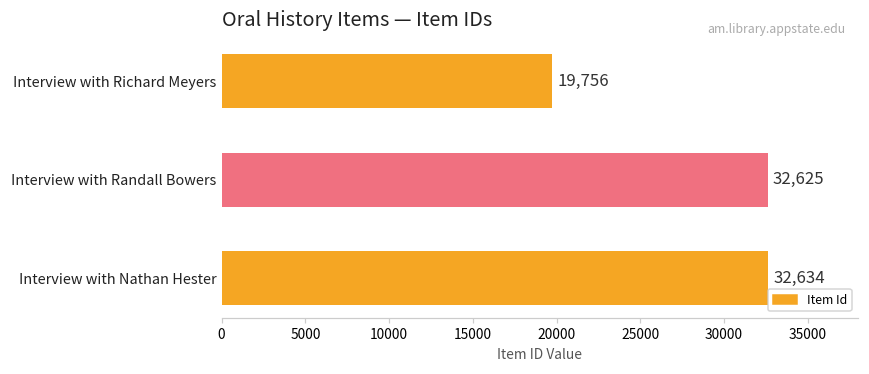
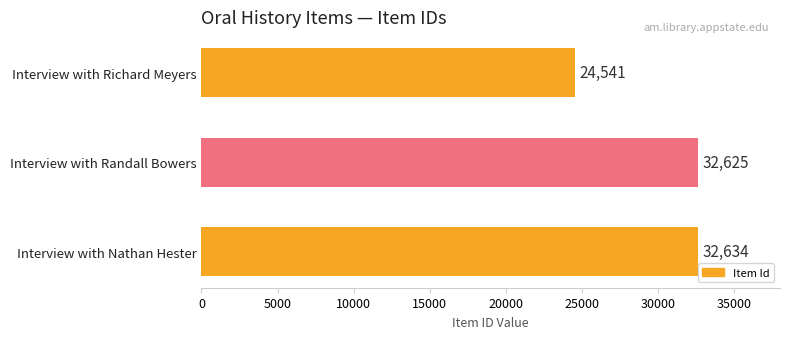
  {
-   "Interview with Richard Meyers": "19,756",
+   "Interview with Richard Meyers": "24,541",
    "Interview with Randall Bowers": "32,625",
    "Interview with Nathan Hester": "32,634"
  }
